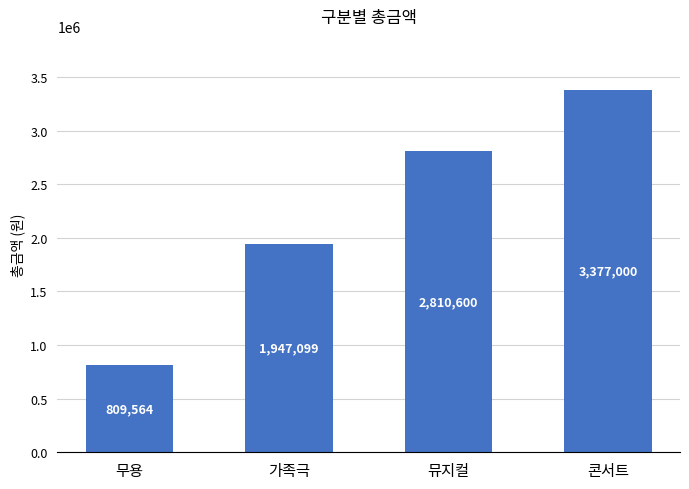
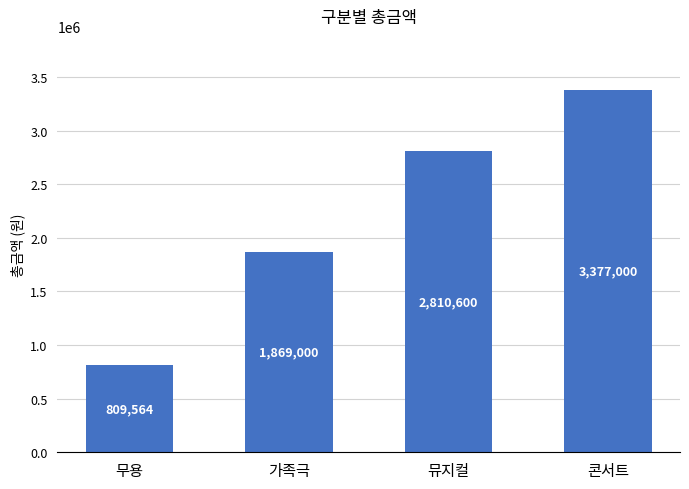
  {
    "무용": "809,564",
-   "가족극": "1,947,099",
+   "가족극": "1,869,000",
    "뮤지컬": "2,810,600",
    "콘서트": "3,377,000"
  }
